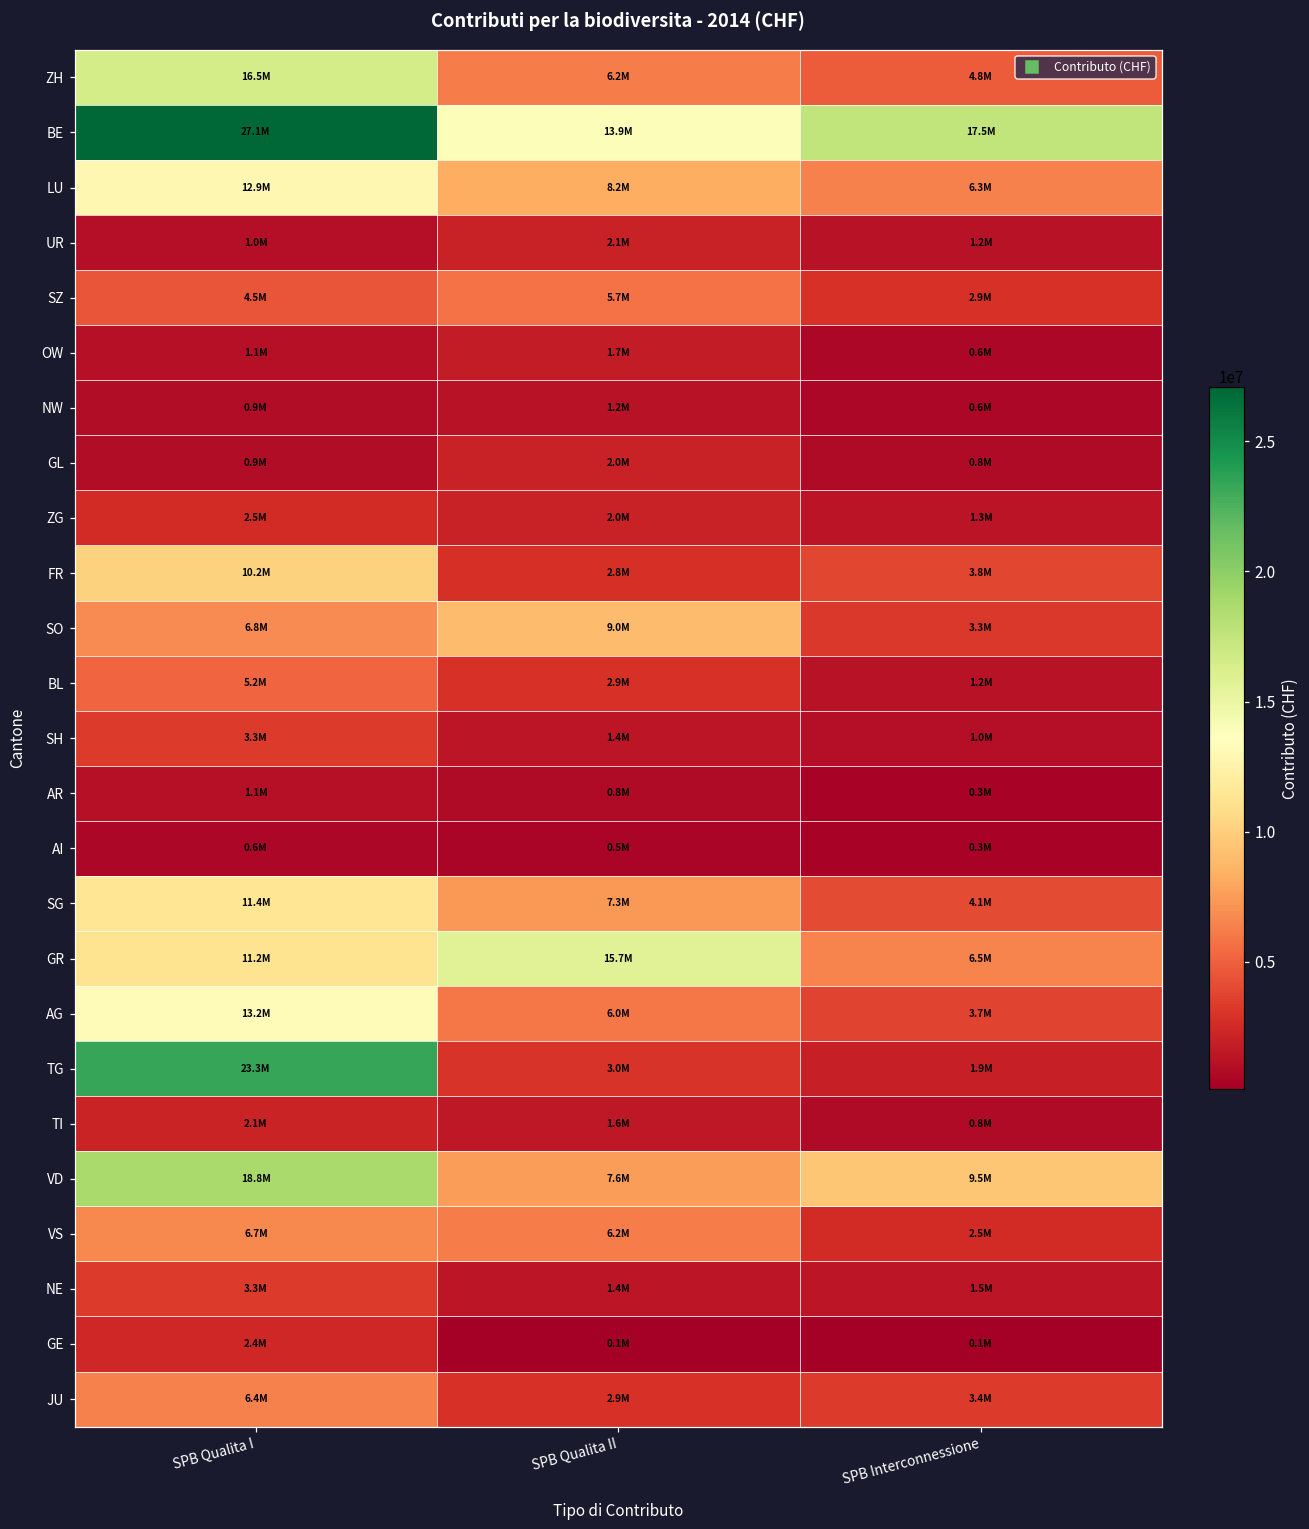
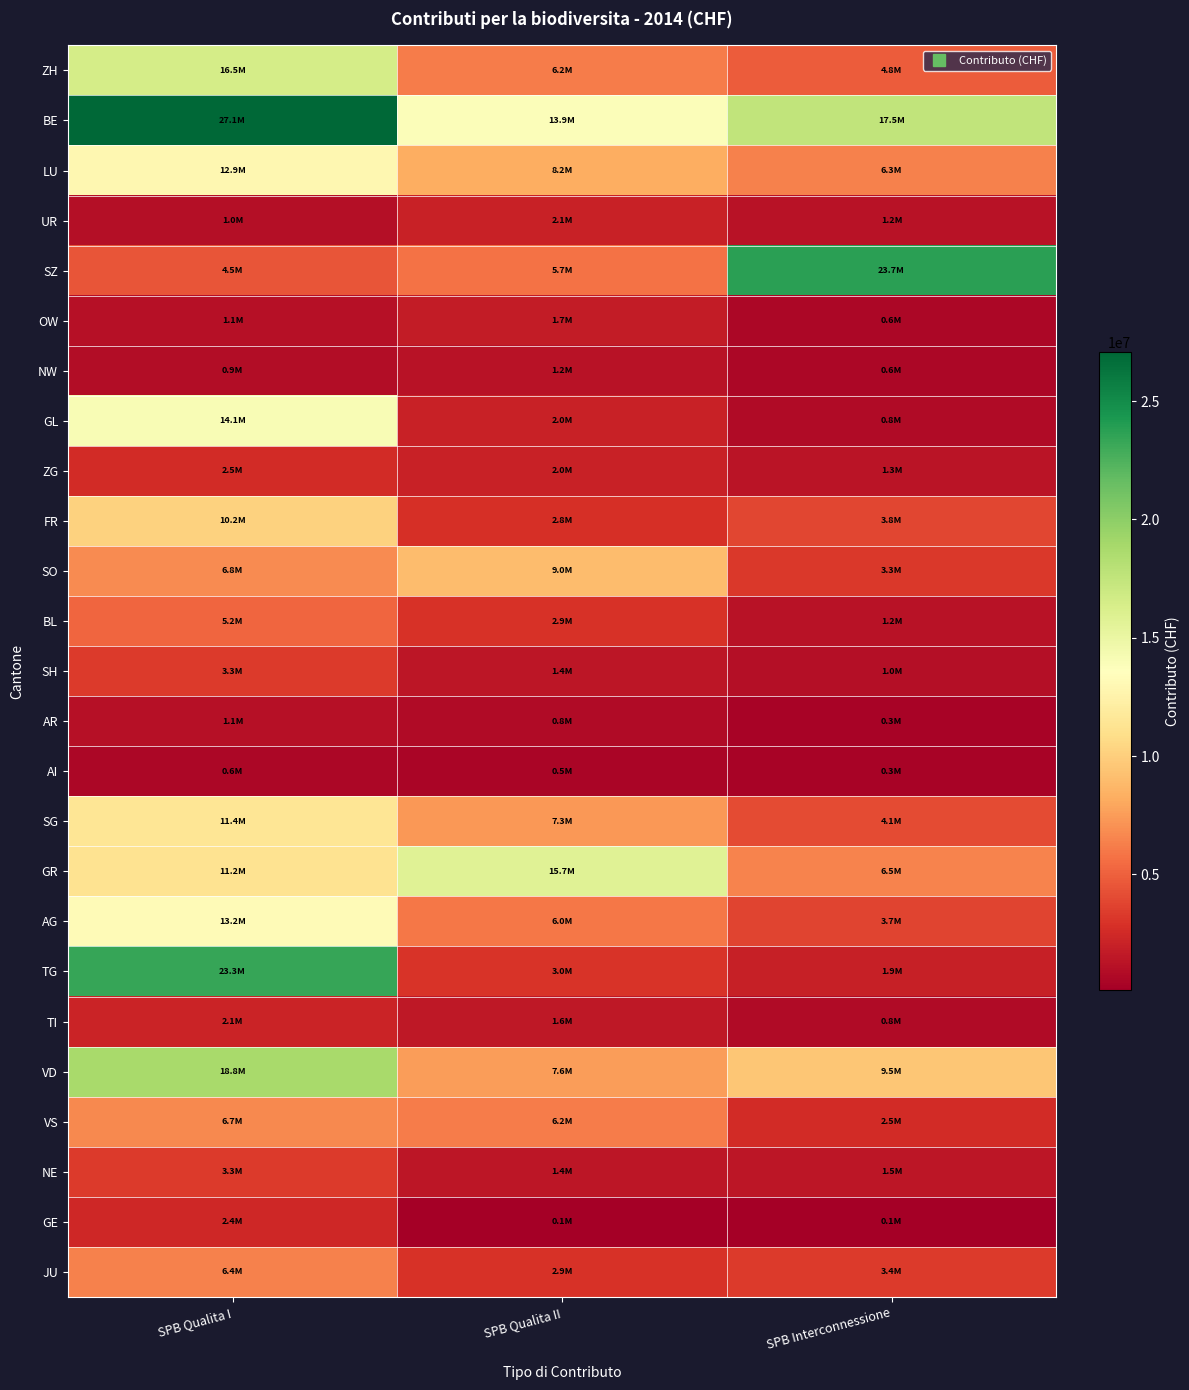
  {
    "ZH": {
      "SPB Qualita I": "16.5M",
      "SPB Qualita II": "6.2M",
      "SPB Interconnessione": "4.8M"
    },
    "BE": {
      "SPB Qualita I": "27.1M",
      "SPB Qualita II": "13.9M",
      "SPB Interconnessione": "17.5M"
    },
    "LU": {
      "SPB Qualita I": "12.9M",
      "SPB Qualita II": "8.2M",
      "SPB Interconnessione": "6.3M"
    },
    "UR": {
      "SPB Qualita I": "1.0M",
      "SPB Qualita II": "2.1M",
      "SPB Interconnessione": "1.2M"
    },
    "SZ": {
      "SPB Qualita I": "4.5M",
      "SPB Qualita II": "5.7M",
-     "SPB Interconnessione": "2.9M"
+     "SPB Interconnessione": "23.7M"
    },
    "OW": {
      "SPB Qualita I": "1.1M",
      "SPB Qualita II": "1.7M",
      "SPB Interconnessione": "0.6M"
    },
    "NW": {
      "SPB Qualita I": "0.9M",
      "SPB Qualita II": "1.2M",
      "SPB Interconnessione": "0.6M"
    },
    "GL": {
-     "SPB Qualita I": "0.9M",
+     "SPB Qualita I": "14.1M",
      "SPB Qualita II": "2.0M",
      "SPB Interconnessione": "0.8M"
    },
    "ZG": {
      "SPB Qualita I": "2.5M",
      "SPB Qualita II": "2.0M",
      "SPB Interconnessione": "1.3M"
    },
    "FR": {
      "SPB Qualita I": "10.2M",
      "SPB Qualita II": "2.8M",
      "SPB Interconnessione": "3.8M"
    },
    "SO": {
      "SPB Qualita I": "6.8M",
      "SPB Qualita II": "9.0M",
      "SPB Interconnessione": "3.3M"
    },
    "BL": {
      "SPB Qualita I": "5.2M",
      "SPB Qualita II": "2.9M",
      "SPB Interconnessione": "1.2M"
    },
    "SH": {
      "SPB Qualita I": "3.3M",
      "SPB Qualita II": "1.4M",
      "SPB Interconnessione": "1.0M"
    },
    "AR": {
      "SPB Qualita I": "1.1M",
      "SPB Qualita II": "0.8M",
      "SPB Interconnessione": "0.3M"
    },
    "AI": {
      "SPB Qualita I": "0.6M",
      "SPB Qualita II": "0.5M",
      "SPB Interconnessione": "0.3M"
    },
    "SG": {
      "SPB Qualita I": "11.4M",
      "SPB Qualita II": "7.3M",
      "SPB Interconnessione": "4.1M"
    },
    "GR": {
      "SPB Qualita I": "11.2M",
      "SPB Qualita II": "15.7M",
      "SPB Interconnessione": "6.5M"
    },
    "AG": {
      "SPB Qualita I": "13.2M",
      "SPB Qualita II": "6.0M",
      "SPB Interconnessione": "3.7M"
    },
    "TG": {
      "SPB Qualita I": "23.3M",
      "SPB Qualita II": "3.0M",
      "SPB Interconnessione": "1.9M"
    },
    "TI": {
      "SPB Qualita I": "2.1M",
      "SPB Qualita II": "1.6M",
      "SPB Interconnessione": "0.8M"
    },
    "VD": {
      "SPB Qualita I": "18.8M",
      "SPB Qualita II": "7.6M",
      "SPB Interconnessione": "9.5M"
    },
    "VS": {
      "SPB Qualita I": "6.7M",
      "SPB Qualita II": "6.2M",
      "SPB Interconnessione": "2.5M"
    },
    "NE": {
      "SPB Qualita I": "3.3M",
      "SPB Qualita II": "1.4M",
      "SPB Interconnessione": "1.5M"
    },
    "GE": {
      "SPB Qualita I": "2.4M",
      "SPB Qualita II": "0.1M",
      "SPB Interconnessione": "0.1M"
    },
    "JU": {
      "SPB Qualita I": "6.4M",
      "SPB Qualita II": "2.9M",
      "SPB Interconnessione": "3.4M"
    }
  }
